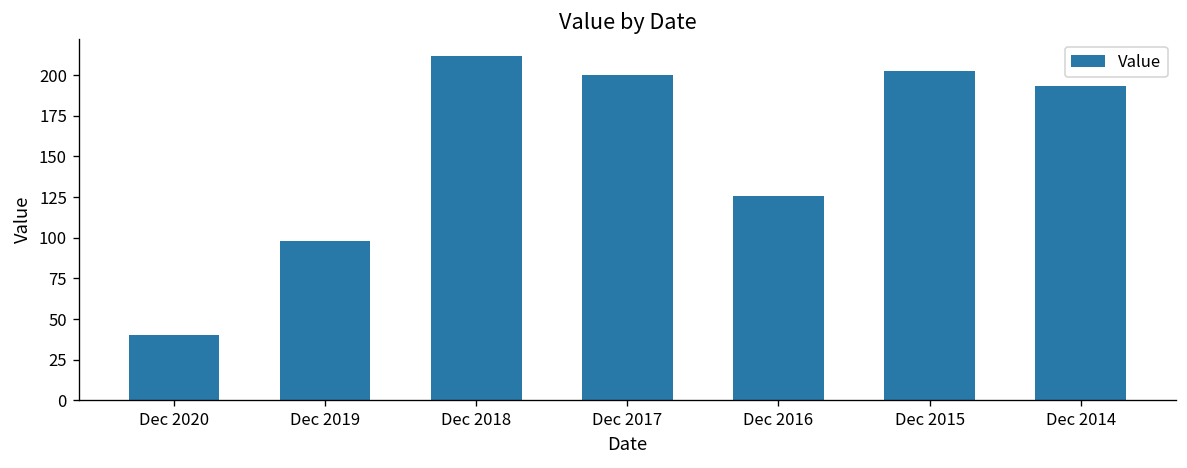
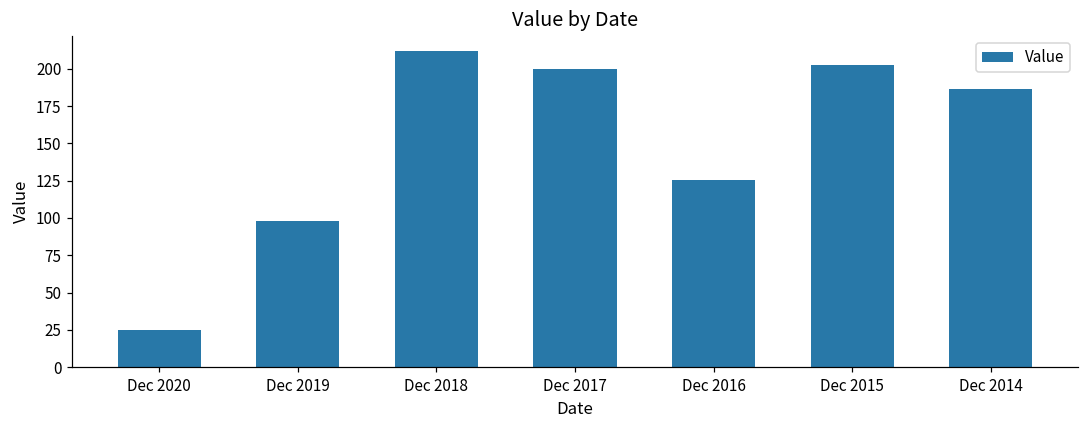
  {
-   "Dec 2020": 40,
+   "Dec 2020": 25,
    "Dec 2019": 98,
    "Dec 2018": 212,
    "Dec 2017": 200,
    "Dec 2016": 126,
    "Dec 2015": 203,
-   "Dec 2014": 193
+   "Dec 2014": 186
  }
